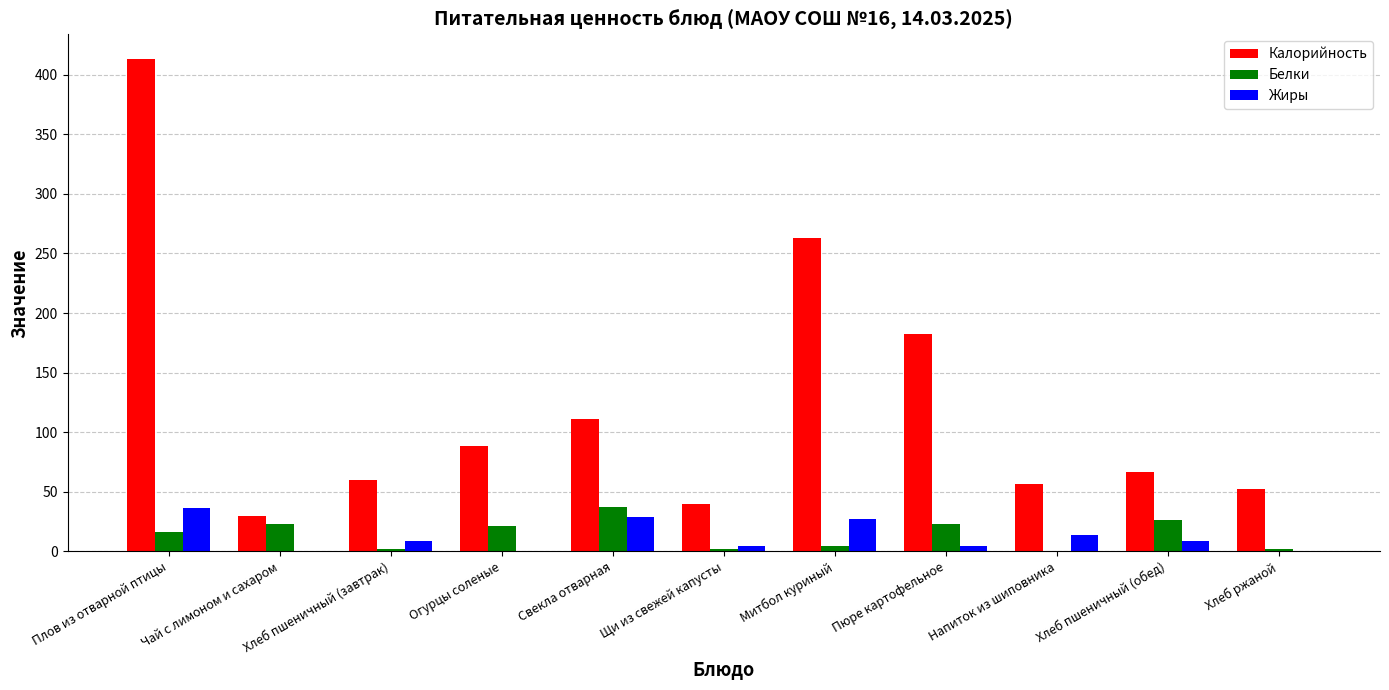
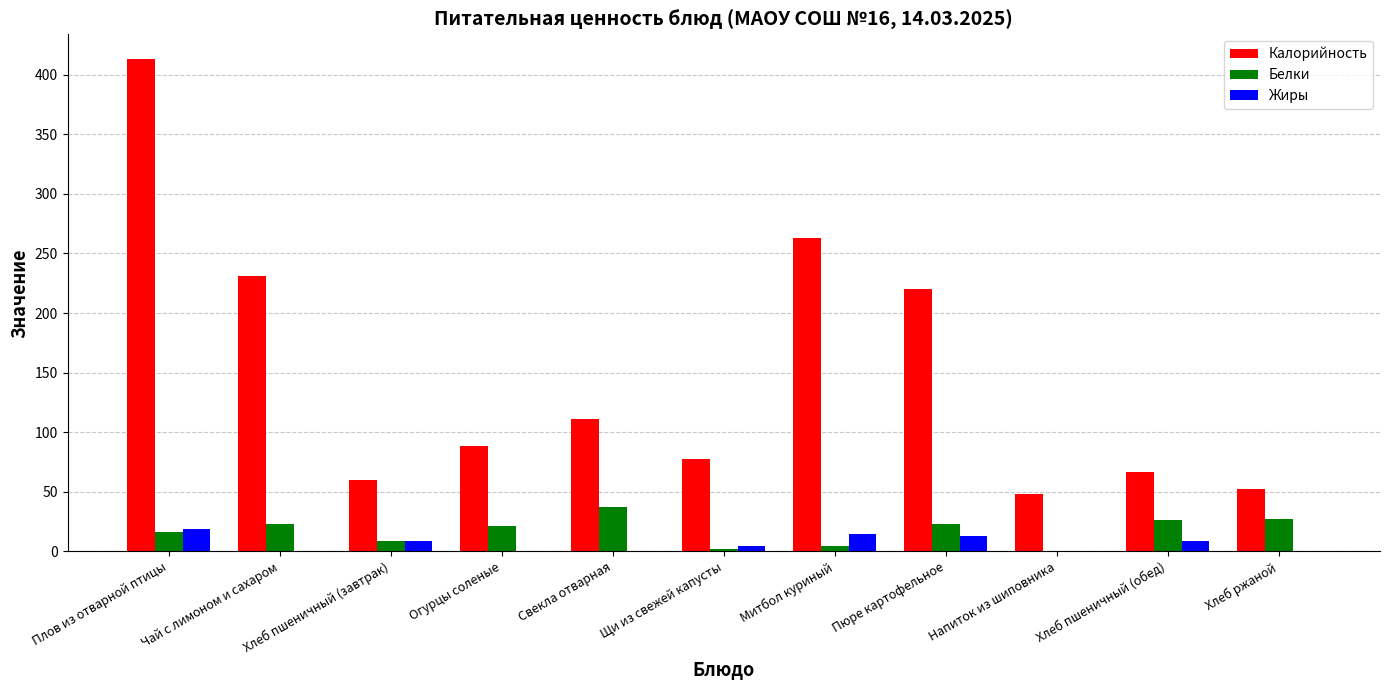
  {
    "Калорийность": {
      "Плов из отварной птицы": 413,
-     "Чай с лимоном и сахаром": 30,
+     "Чай с лимоном и сахаром": 231,
      "Хлеб пшеничный (завтрак)": 60,
      "Огурцы соленые": 88,
      "Свекла отварная": 112,
-     "Щи из свежей капусты": 39,
+     "Щи из свежей капусты": 77,
      "Митбол куриный": 263,
-     "Пюре картофельное": 183,
-     "Напиток из шиповника": 57,
+     "Пюре картофельное": 220,
+     "Напиток из шиповника": 48,
      "Хлеб пшеничный (обед)": 67,
      "Хлеб ржаной": 52
    },
    "Белки": {
      "Плов из отварной птицы": 17,
      "Чай с лимоном и сахаром": 23,
-     "Хлеб пшеничный (завтрак)": 2,
+     "Хлеб пшеничный (завтрак)": 9,
      "Огурцы соленые": 21,
      "Свекла отварная": 37,
      "Щи из свежей капусты": 2,
      "Митбол куриный": 4,
      "Пюре картофельное": 23,
      "Хлеб пшеничный (обед)": 26,
-     "Хлеб ржаной": 2
+     "Хлеб ржаной": 27
    },
    "Жиры": {
-     "Плов из отварной птицы": 36,
+     "Плов из отварной птицы": 19,
      "Чай с лимоном и сахаром": 0,
      "Хлеб пшеничный (завтрак)": 9,
-     "Свекла отварная": 29,
+     "Свекла отварная": 0,
      "Щи из свежей капусты": 4,
-     "Митбол куриный": 27,
-     "Пюре картофельное": 4,
-     "Напиток из шиповника": 14,
+     "Митбол куриный": 15,
+     "Пюре картофельное": 13,
+     "Напиток из шиповника": 0,
      "Хлеб пшеничный (обед)": 8
    }
  }
